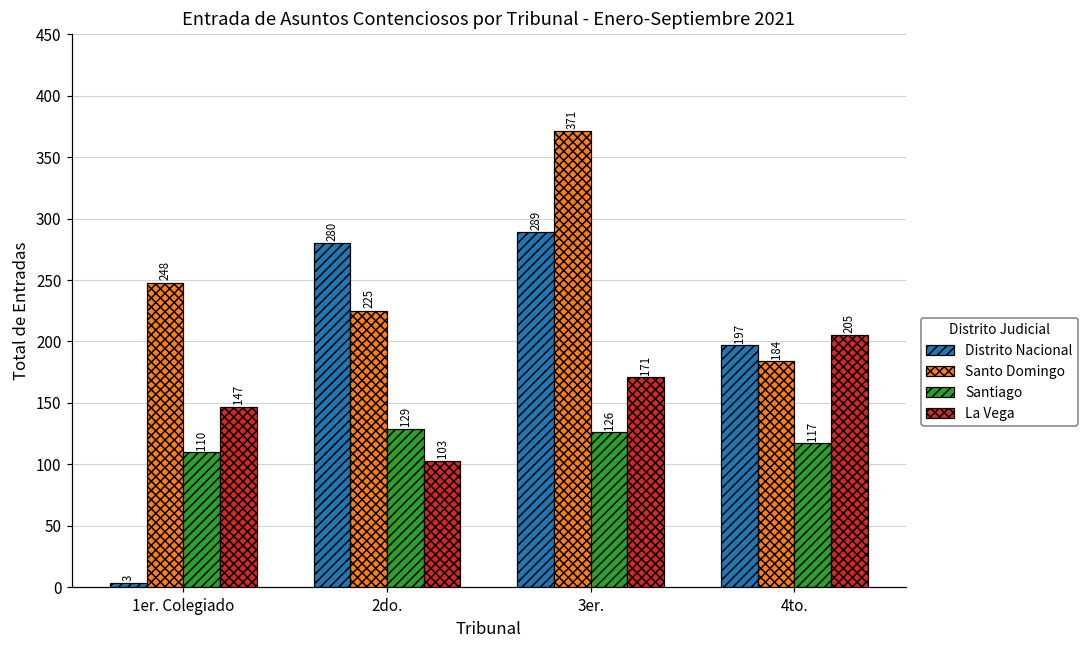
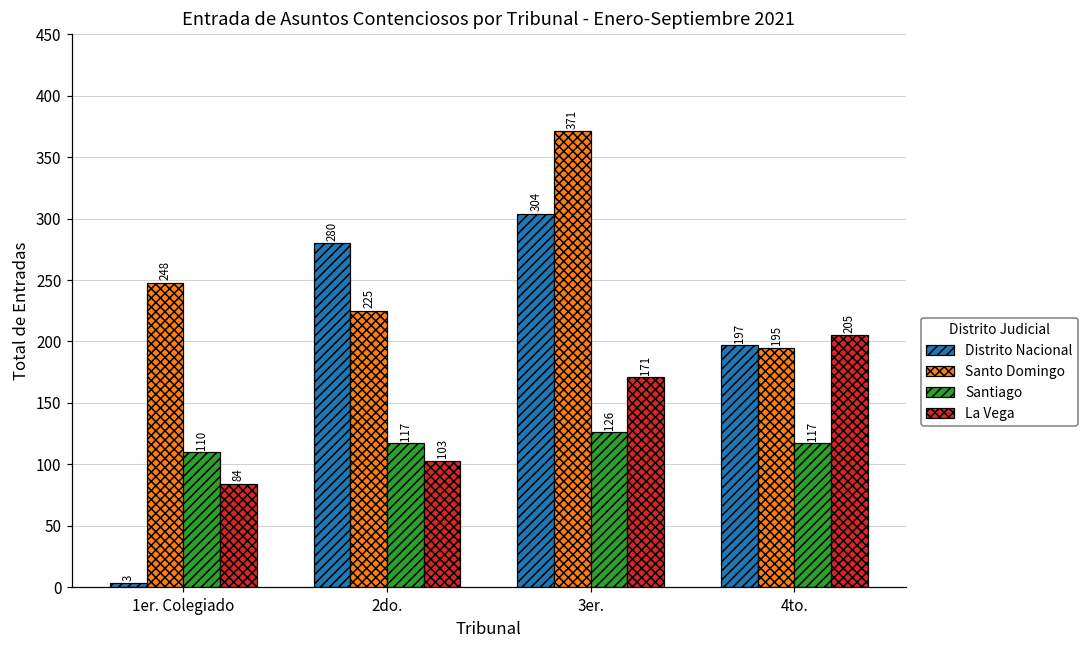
  {
    "Distrito Nacional": {
      "1er. Colegiado": 3,
      "2do.": 280,
-     "3er.": 289,
+     "3er.": 304,
      "4to.": 197
    },
    "Santo Domingo": {
      "1er. Colegiado": 248,
      "2do.": 225,
      "3er.": 371,
-     "4to.": 184
+     "4to.": 195
    },
    "Santiago": {
      "1er. Colegiado": 110,
-     "2do.": 129,
+     "2do.": 117,
      "3er.": 126,
      "4to.": 117
    },
    "La Vega": {
-     "1er. Colegiado": 147,
+     "1er. Colegiado": 84,
      "2do.": 103,
      "3er.": 171,
      "4to.": 205
    }
  }
